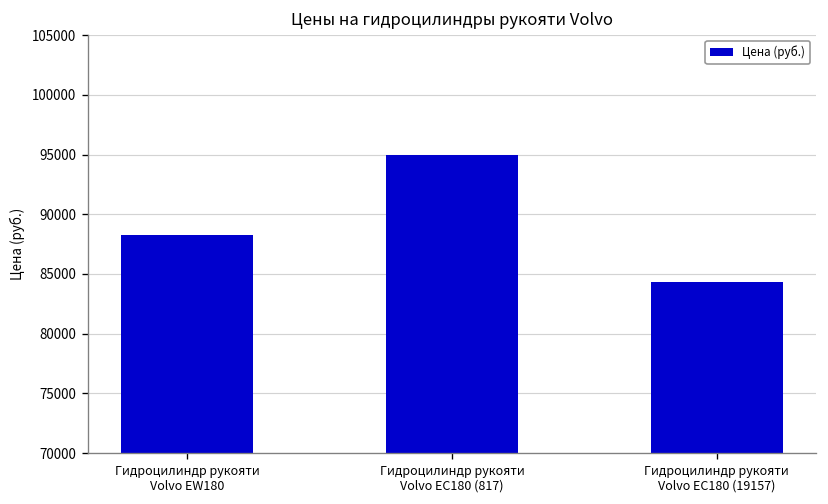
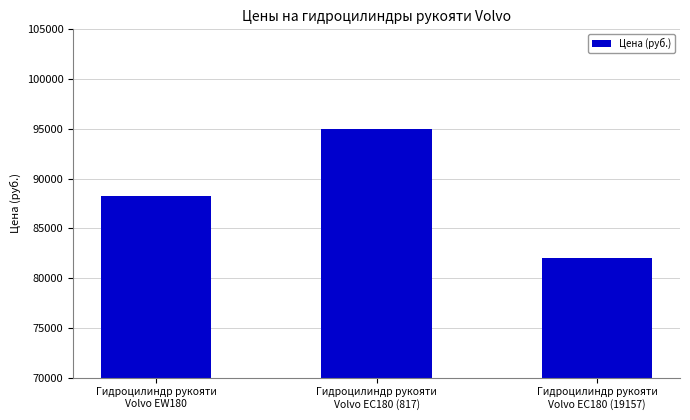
  {
    "Гидроцилиндр рукояти Volvo EW180": 88000,
    "Гидроцилиндр рукояти Volvo EC180 (817)": 95000,
-   "Гидроцилиндр рукояти Volvo EC180 (19157)": 84000
+   "Гидроцилиндр рукояти Volvo EC180 (19157)": 82000
  }
